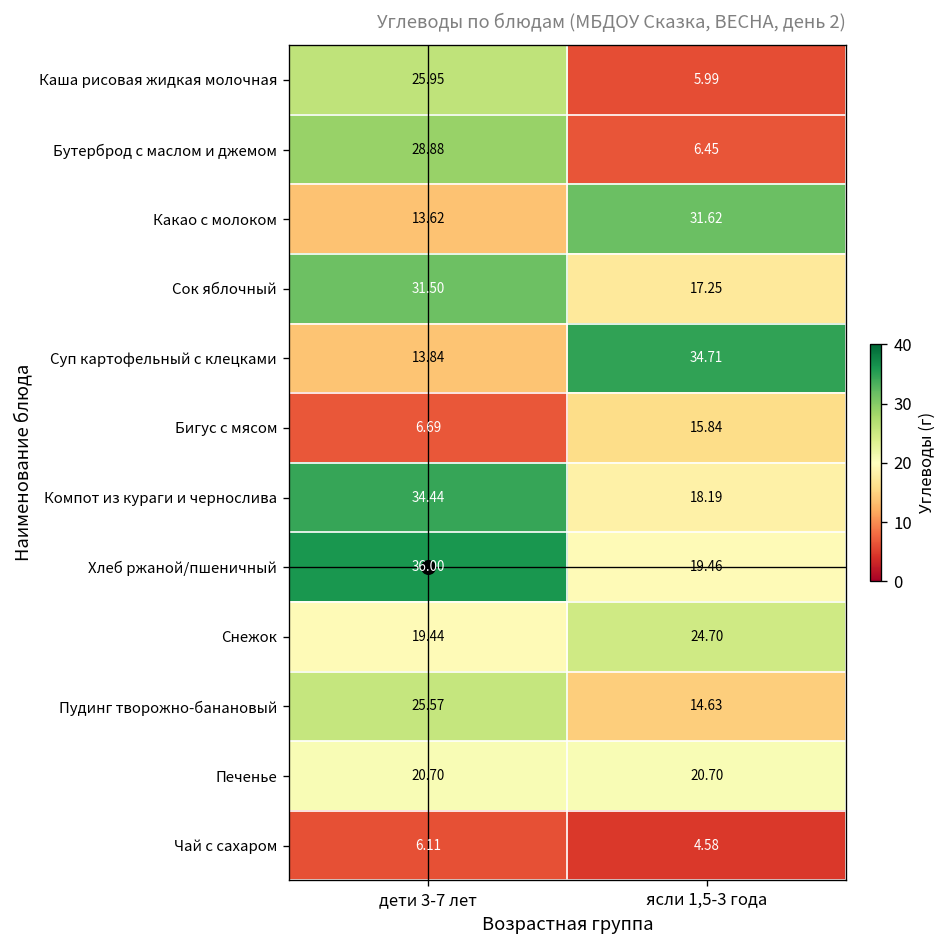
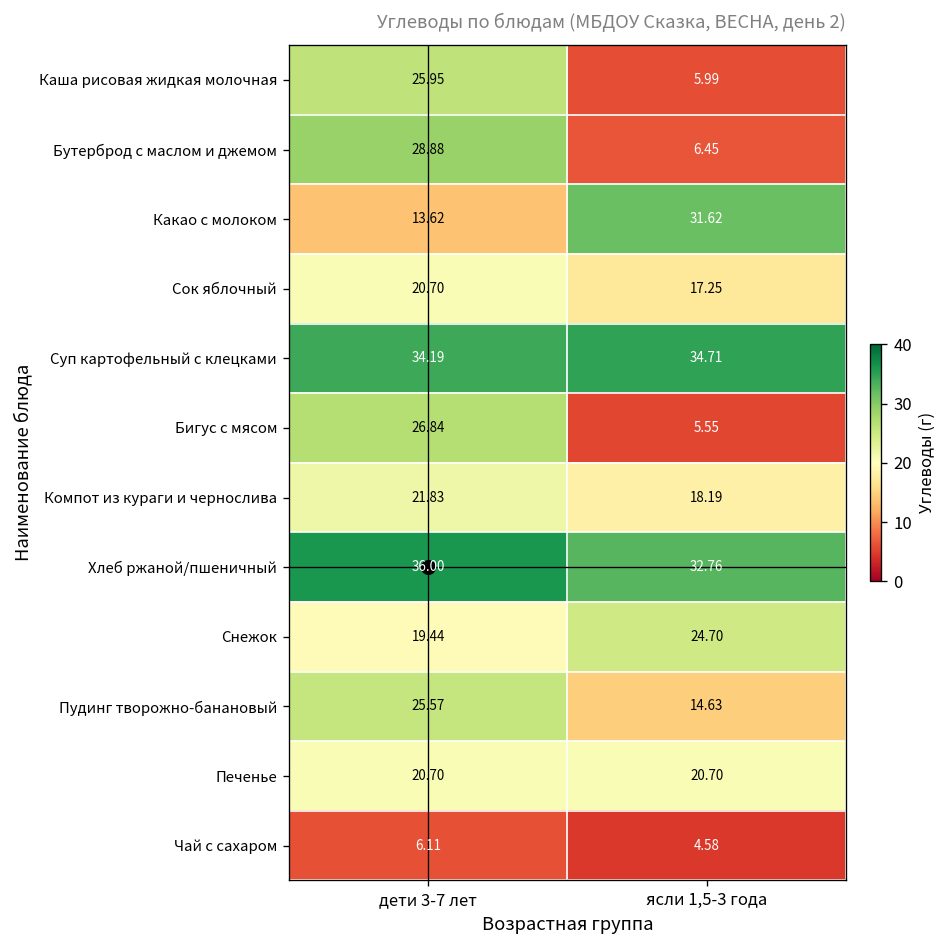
  {
    "Каша рисовая жидкая молочная": {
      "дети 3-7 лет": 25.95,
      "ясли 1,5-3 года": 5.99
    },
    "Бутерброд с маслом и джемом": {
      "дети 3-7 лет": 28.88,
      "ясли 1,5-3 года": 6.45
    },
    "Какао с молоком": {
      "дети 3-7 лет": 13.62,
      "ясли 1,5-3 года": 31.62
    },
    "Сок яблочный": {
-     "дети 3-7 лет": 31.50,
+     "дети 3-7 лет": 20.70,
      "ясли 1,5-3 года": 17.25
    },
    "Суп картофельный с клецками": {
-     "дети 3-7 лет": 13.84,
+     "дети 3-7 лет": 34.19,
      "ясли 1,5-3 года": 34.71
    },
    "Бигус с мясом": {
-     "дети 3-7 лет": 6.69,
-     "ясли 1,5-3 года": 15.84
+     "дети 3-7 лет": 26.84,
+     "ясли 1,5-3 года": 5.55
    },
    "Компот из кураги и чернослива": {
-     "дети 3-7 лет": 34.44,
+     "дети 3-7 лет": 21.83,
      "ясли 1,5-3 года": 18.19
    },
    "Хлеб ржаной/пшеничный": {
-     "ясли 1,5-3 года": 19.46
+     "ясли 1,5-3 года": 32.76
    },
    "Снежок": {
      "дети 3-7 лет": 19.44,
      "ясли 1,5-3 года": 24.70
    },
    "Пудинг творожно-банановый": {
      "дети 3-7 лет": 25.57,
      "ясли 1,5-3 года": 14.63
    },
    "Печенье": {
      "дети 3-7 лет": 20.70,
      "ясли 1,5-3 года": 20.70
    },
    "Чай с сахаром": {
      "дети 3-7 лет": 6.11,
      "ясли 1,5-3 года": 4.58
    }
  }
